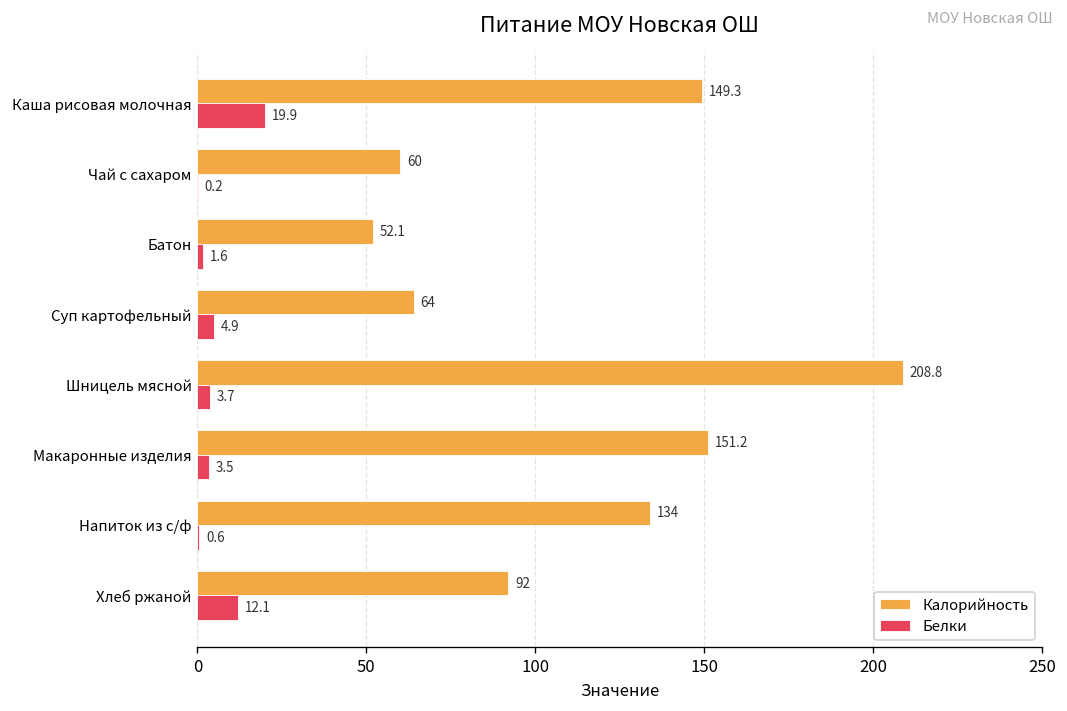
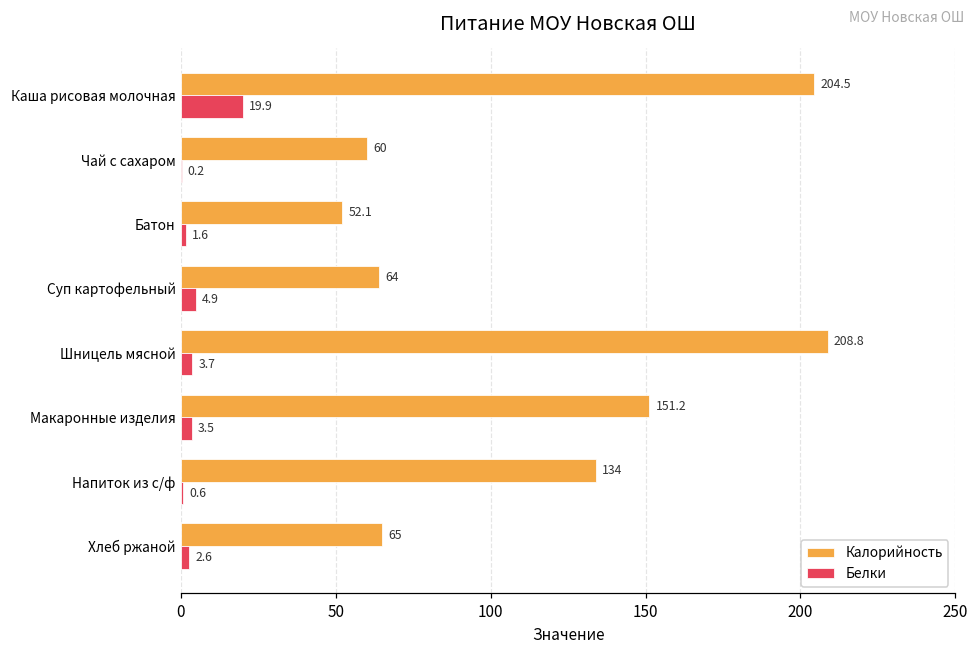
  {
    "Калорийность": {
-     "Каша рисовая молочная": 149.3,
+     "Каша рисовая молочная": 204.5,
      "Чай с сахаром": 60,
      "Батон": 52.1,
      "Суп картофельный": 64,
      "Шницель мясной": 208.8,
      "Макаронные изделия": 151.2,
      "Напиток из с/ф": 134,
-     "Хлеб ржаной": 92
+     "Хлеб ржаной": 65
    },
    "Белки": {
      "Каша рисовая молочная": 19.9,
      "Чай с сахаром": 0.2,
      "Батон": 1.6,
      "Суп картофельный": 4.9,
      "Шницель мясной": 3.7,
      "Макаронные изделия": 3.5,
      "Напиток из с/ф": 0.6,
-     "Хлеб ржаной": 12.1
+     "Хлеб ржаной": 2.6
    }
  }
